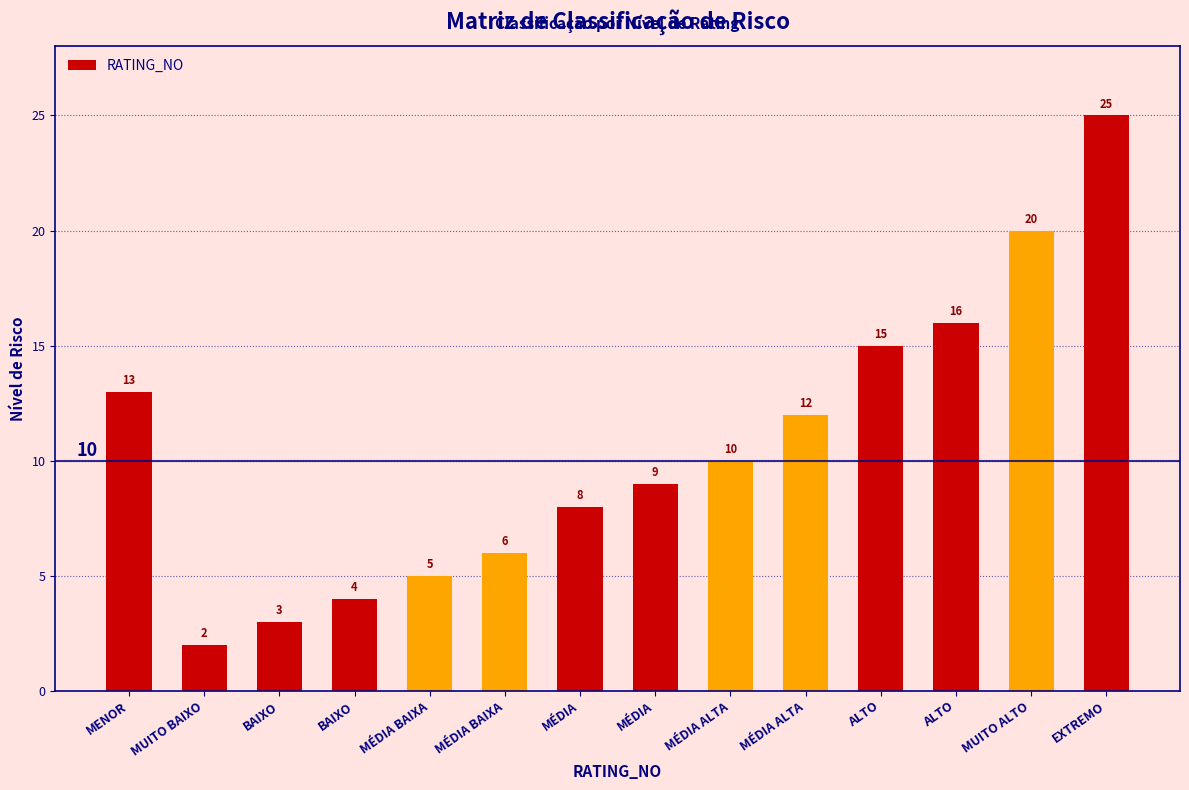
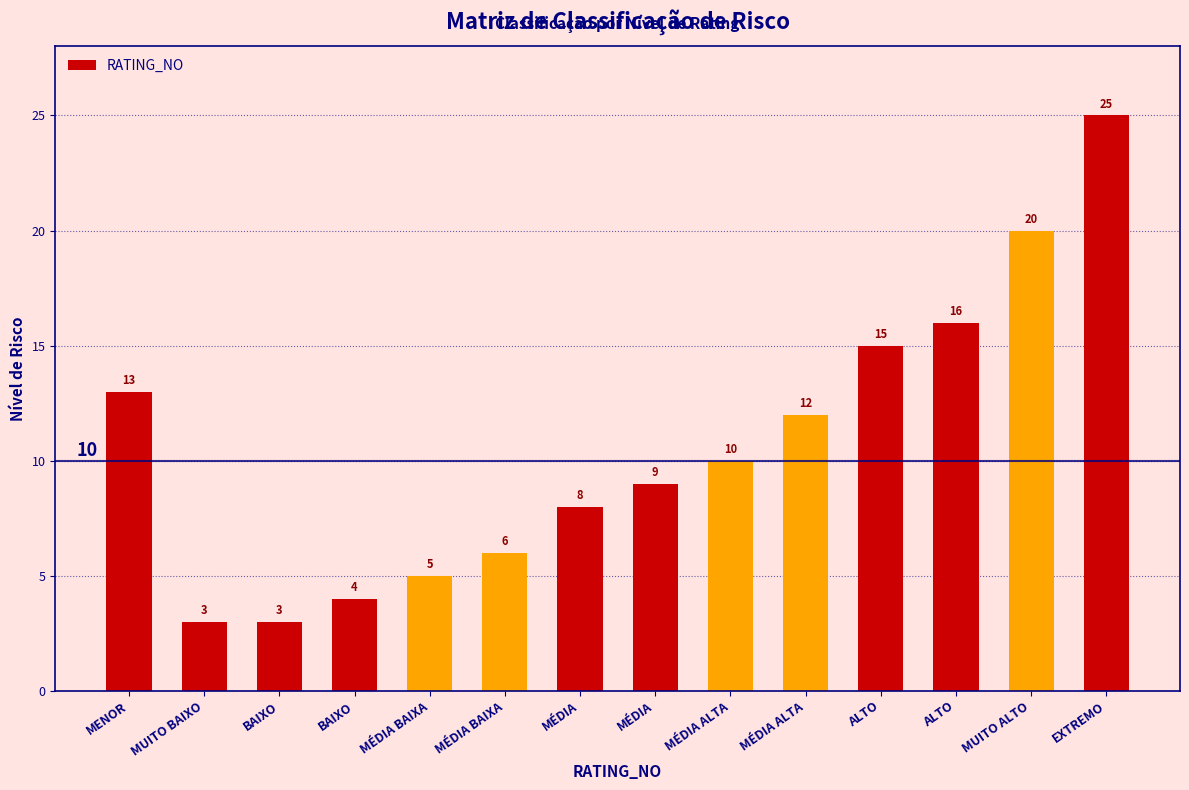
  {
    "MENOR": 13,
-   "MUITO BAIXO": 2,
+   "MUITO BAIXO": 3,
    "MUITO ALTO": 20,
    "EXTREMO": 25
  }
